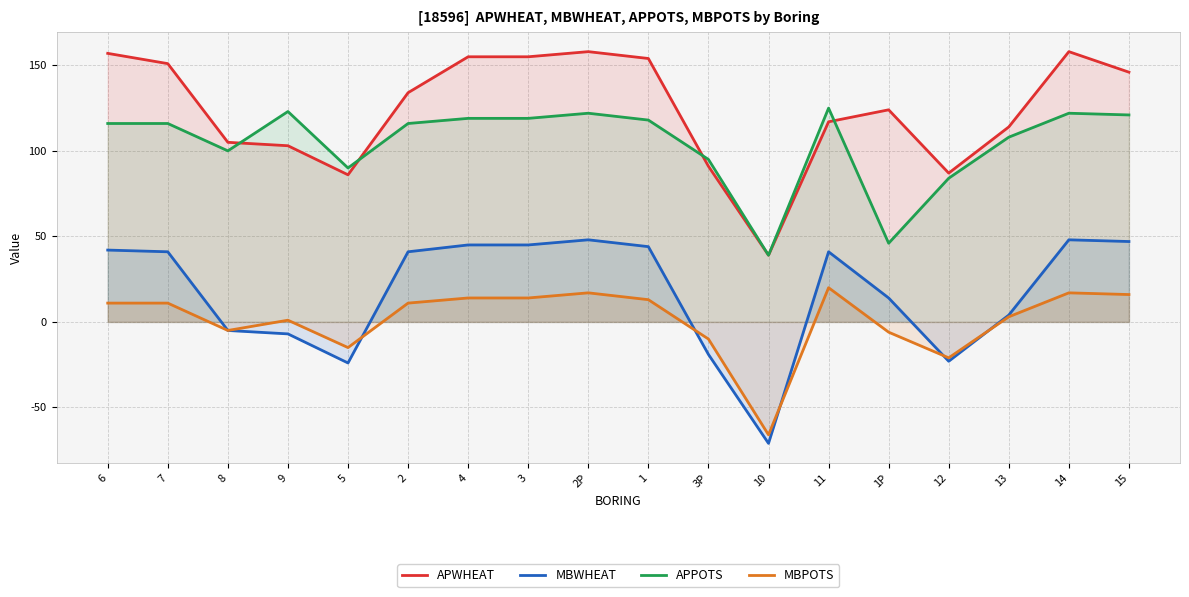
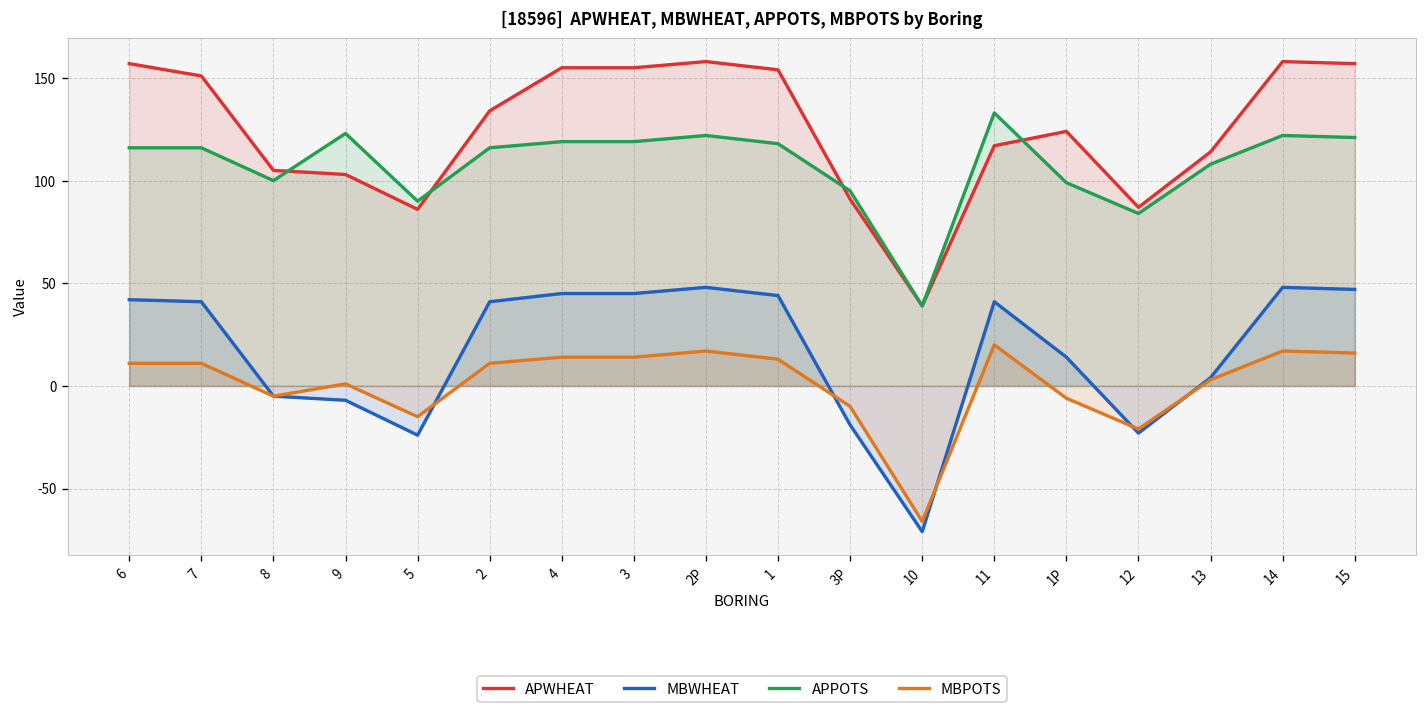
  {
    "APWHEAT": {
      "6": 157,
      "7": 151,
      "8": 105,
      "9": 103,
      "5": 86,
      "2": 134,
      "4": 155,
      "3": 155,
      "2P": 158,
      "1": 154,
      "3P": 91,
      "11": 117,
      "1P": 124,
      "12": 87,
      "13": 114,
      "14": 158,
-     "15": 146
+     "15": 157
    },
    "APPOTS": {
      "6": 116,
      "7": 116,
      "8": 100,
      "9": 123,
      "5": 90,
      "2": 116,
      "4": 119,
      "3": 119,
      "2P": 122,
      "1": 118,
      "3P": 95,
-     "11": 125,
-     "1P": 46,
+     "11": 133,
+     "1P": 99,
      "12": 84,
      "13": 108,
      "14": 122,
      "15": 121
    }
  }
